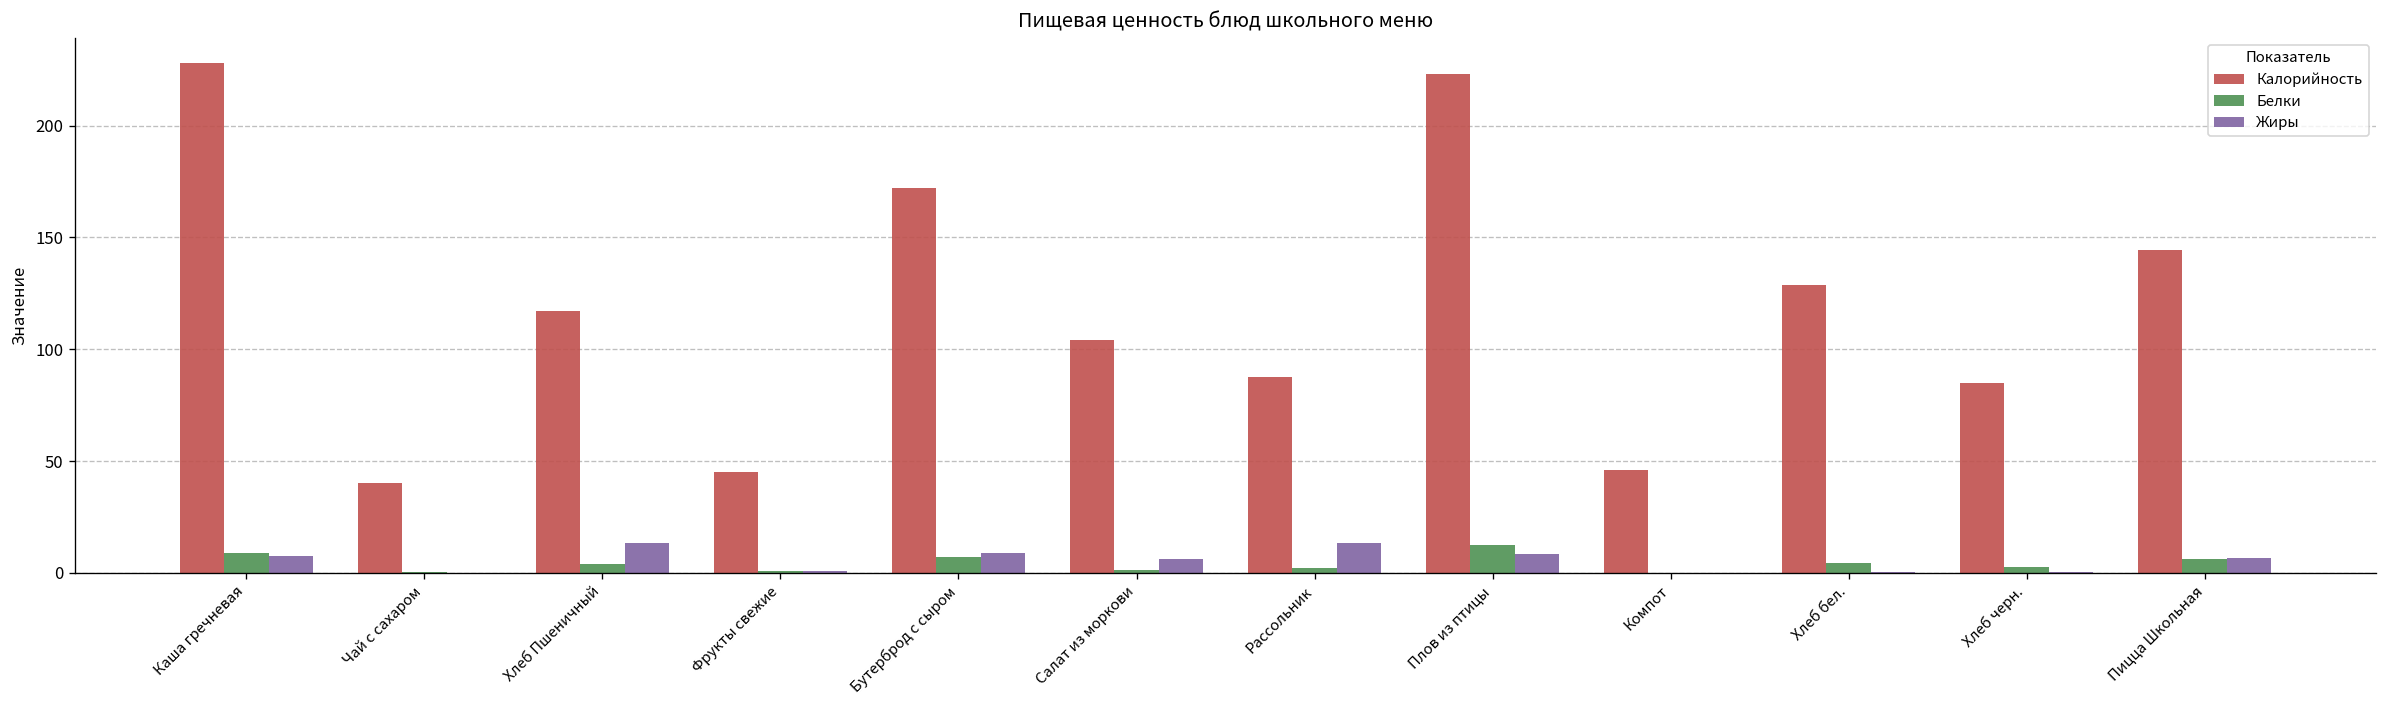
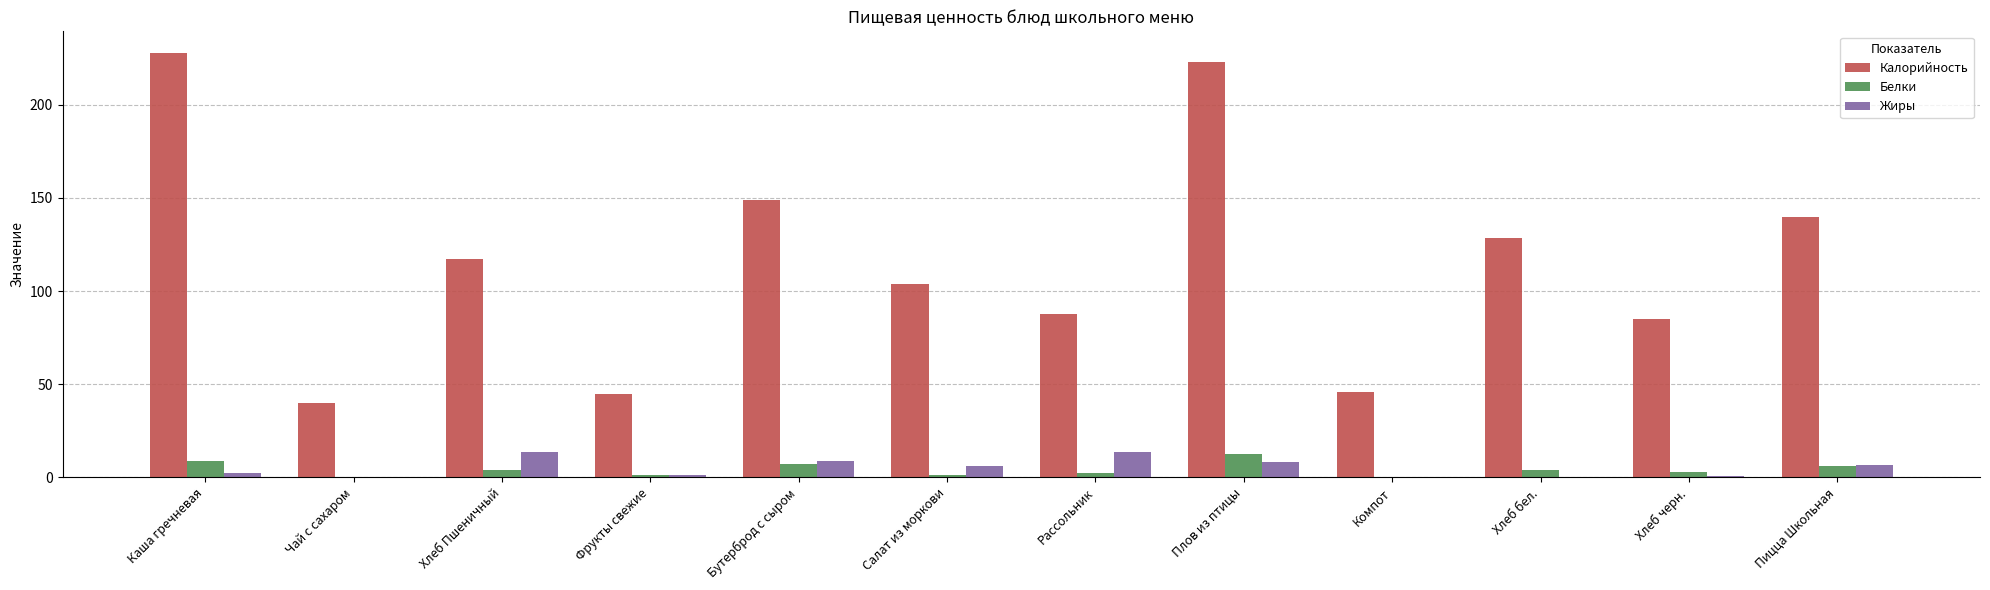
  {
    "Калорийность": {
      "Каша гречневая": 228,
      "Чай с сахаром": 40,
      "Хлеб Пшеничный": 117,
      "Фрукты свежие": 45,
-     "Бутерброд с сыром": 172,
+     "Бутерброд с сыром": 149,
      "Салат из моркови": 104,
      "Рассольник": 88,
      "Плов из птицы": 223,
      "Компот": 46,
      "Хлеб бел.": 129,
      "Хлеб черн.": 85,
-     "Пицца Школьная": 145
+     "Пицца Школьная": 140
    },
    "Белки": {
      "Каша гречневая": 9,
      "Хлеб Пшеничный": 4,
      "Бутерброд с сыром": 7,
      "Рассольник": 2,
      "Плов из птицы": 12,
      "Хлеб бел.": 4,
      "Хлеб черн.": 3,
      "Пицца Школьная": 6
    },
    "Жиры": {
-     "Каша гречневая": 7,
+     "Каша гречневая": 3,
      "Хлеб Пшеничный": 13,
      "Бутерброд с сыром": 9,
      "Салат из моркови": 6,
      "Рассольник": 14,
      "Плов из птицы": 8,
      "Пицца Школьная": 7
    }
  }
